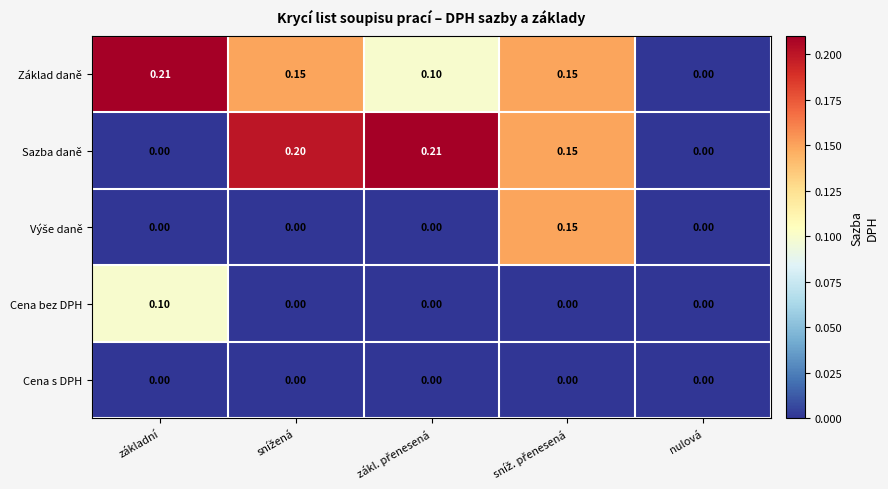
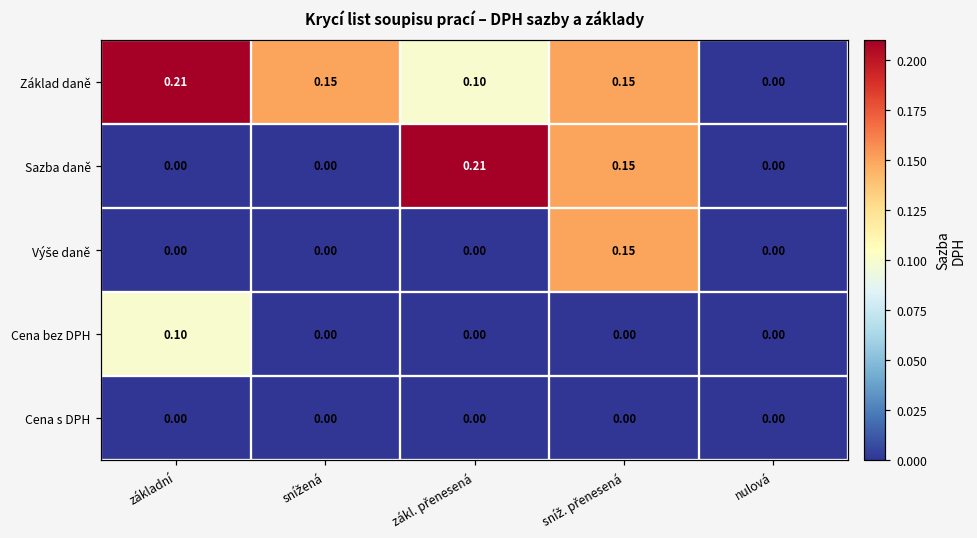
  {
    "Základ daně": {
      "základní": 0.21,
      "snížená": 0.15,
      "zákl. přenesená": 0.10,
      "sníž. přenesená": 0.15,
      "nulová": 0.00
    },
    "Sazba daně": {
      "základní": 0.00,
-     "snížená": 0.20,
+     "snížená": 0.00,
      "zákl. přenesená": 0.21,
      "sníž. přenesená": 0.15,
      "nulová": 0.00
    },
    "Výše daně": {
      "základní": 0.00,
      "snížená": 0.00,
      "zákl. přenesená": 0.00,
      "sníž. přenesená": 0.15,
      "nulová": 0.00
    },
    "Cena bez DPH": {
      "základní": 0.10,
      "snížená": 0.00,
      "zákl. přenesená": 0.00,
      "sníž. přenesená": 0.00,
      "nulová": 0.00
    },
    "Cena s DPH": {
      "základní": 0.00,
      "snížená": 0.00,
      "zákl. přenesená": 0.00,
      "sníž. přenesená": 0.00,
      "nulová": 0.00
    }
  }
